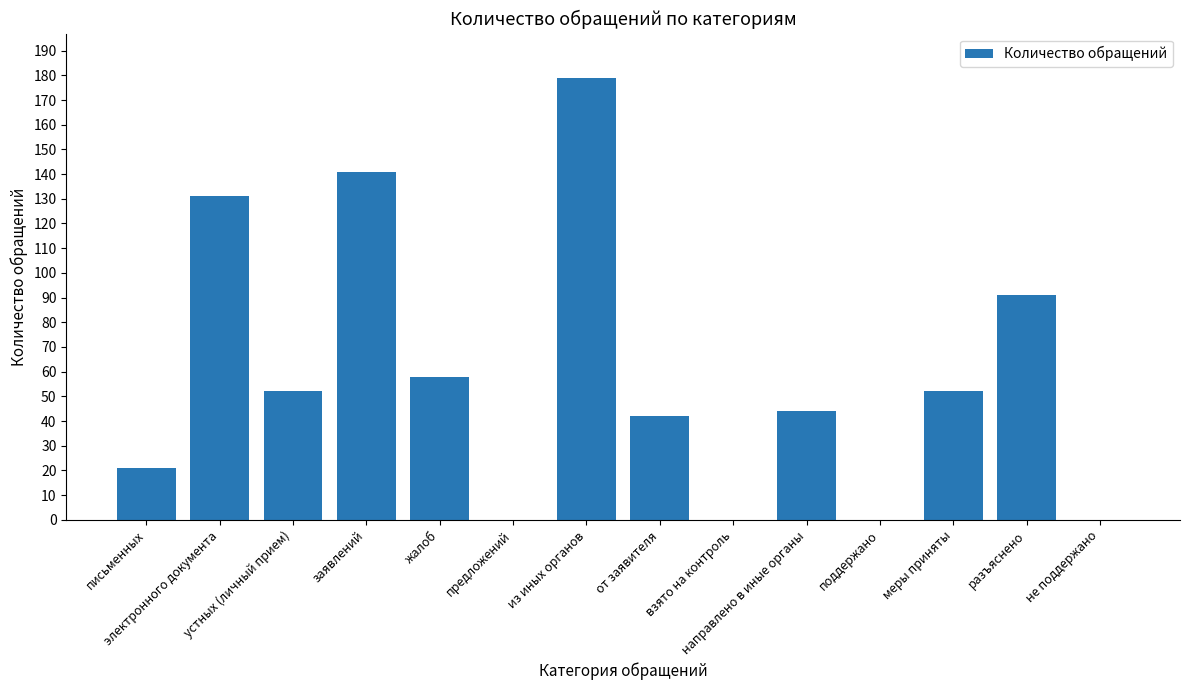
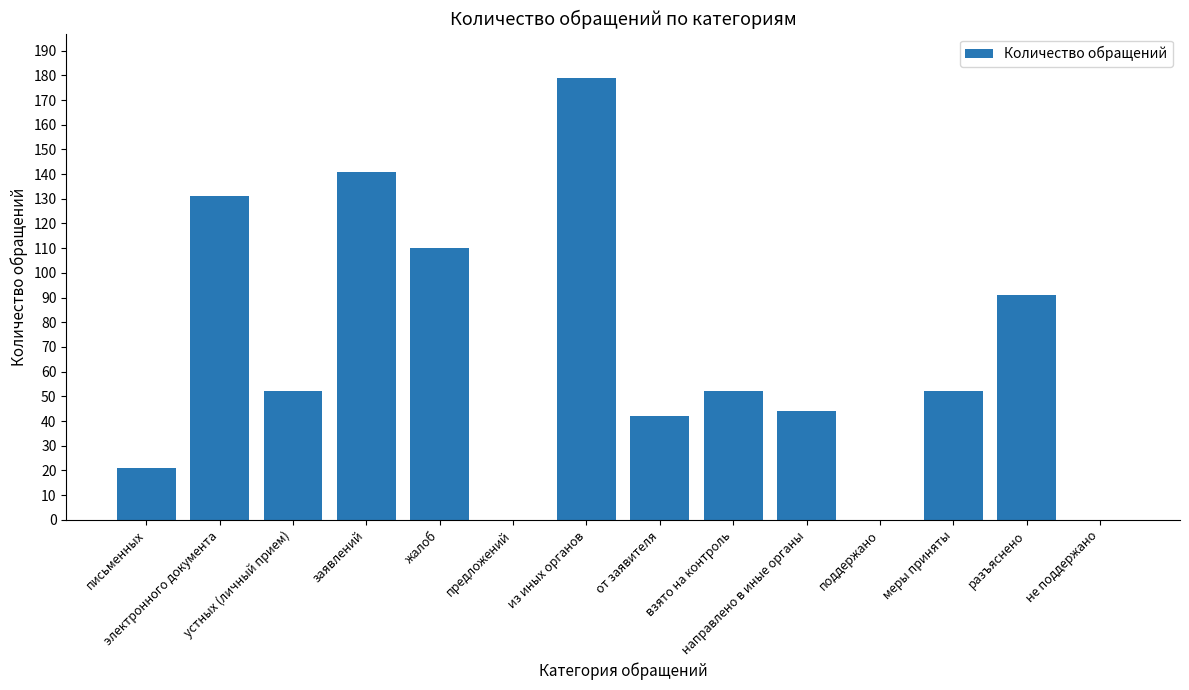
  {
    "письменных": 21,
    "электронного документа": 131,
    "устных (личный прием)": 52,
    "заявлений": 141,
-   "жалоб": 58,
+   "жалоб": 110,
    "предложений": 0,
    "из иных органов": 179,
    "от заявителя": 42,
-   "взято на контроль": 0,
+   "взято на контроль": 52,
    "направлено в иные органы": 44,
    "поддержано": 0,
    "меры приняты": 52,
    "разъяснено": 91,
    "не поддержано": 0
  }
